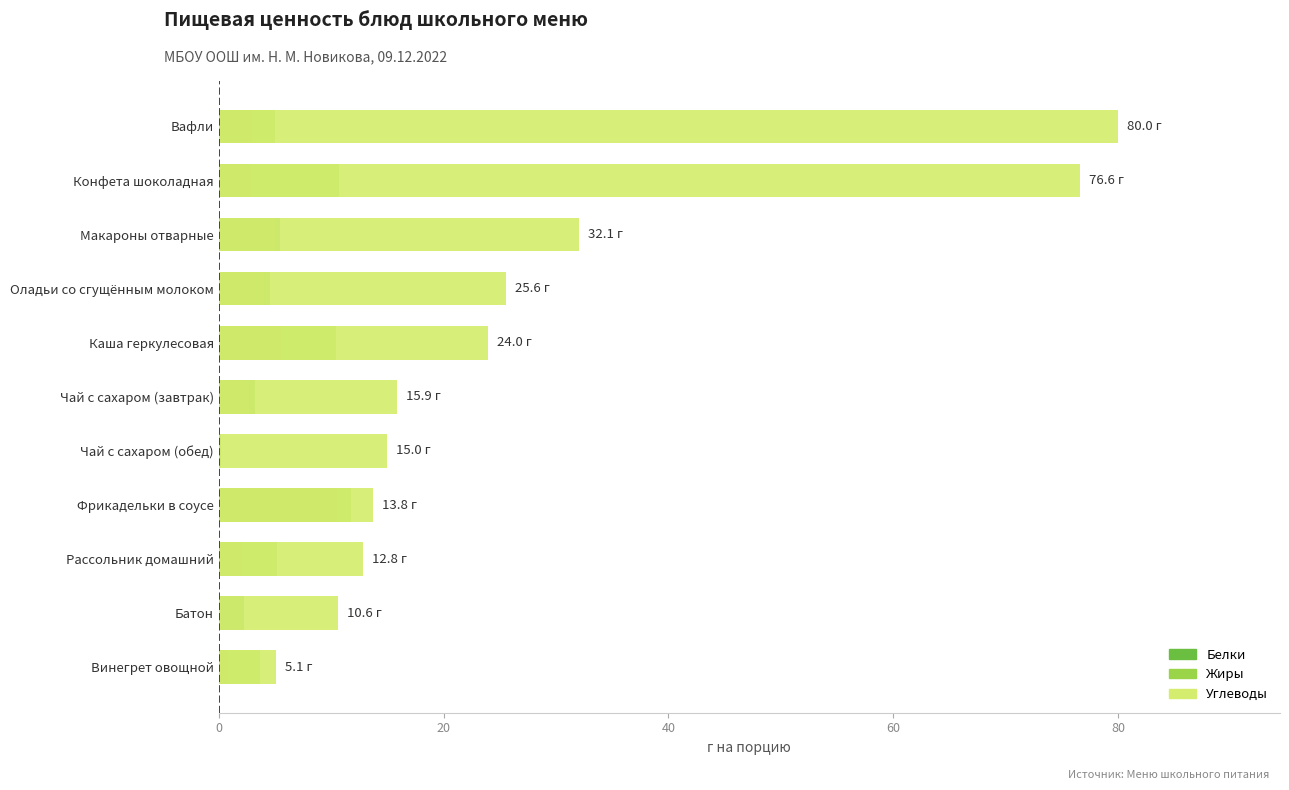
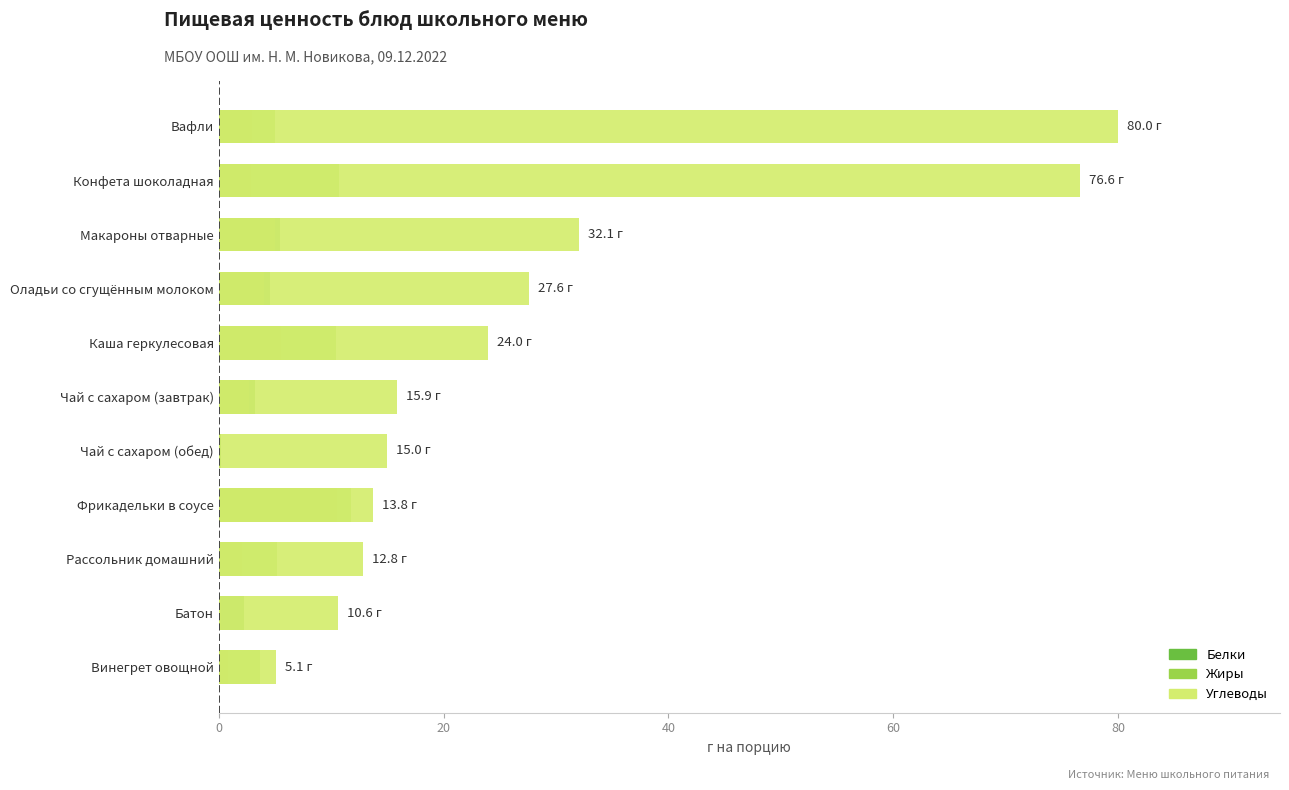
  {
    "Углеводы": {
      "Вафли": 80.0,
      "Конфета шоколадная": 76.6,
      "Макароны отварные": 32.1,
-     "Оладьи со сгущённым молоком": 25.6,
+     "Оладьи со сгущённым молоком": 27.6,
      "Каша геркулесовая": 24.0,
      "Чай с сахаром (завтрак)": 15.9,
      "Чай с сахаром (обед)": 15.0,
      "Фрикадельки в соусе": 13.8,
      "Рассольник домашний": 12.8,
      "Батон": 10.6,
      "Винегрет овощной": 5.1
    }
  }
